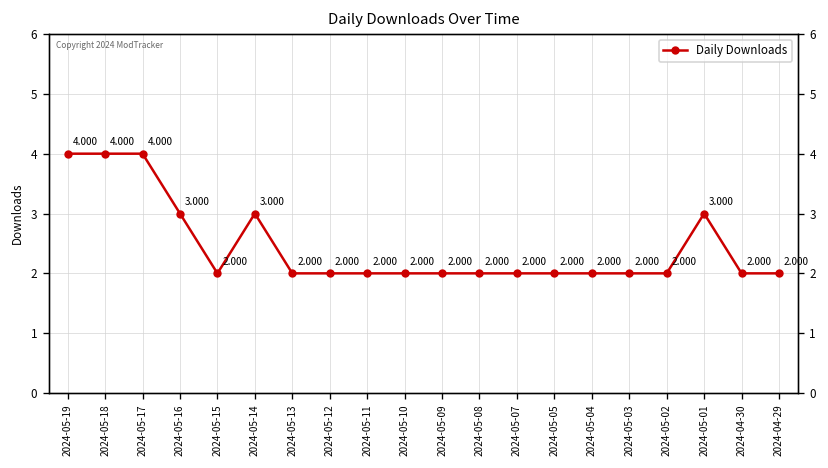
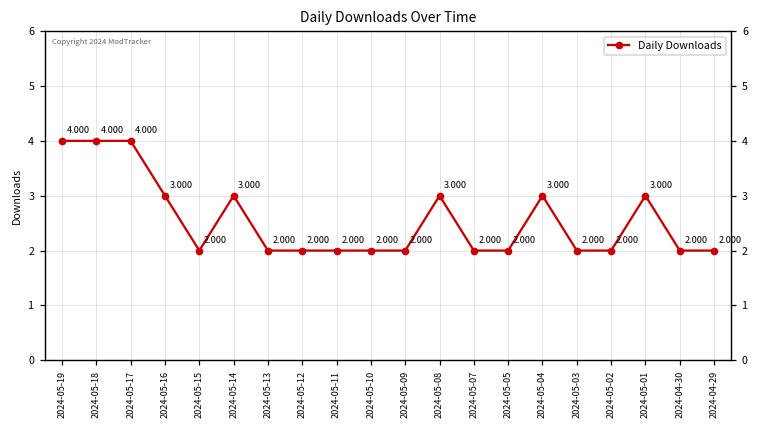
  {
    "2024-05-19": 4.000,
    "2024-05-18": 4.000,
    "2024-05-17": 4.000,
    "2024-05-16": 3.000,
    "2024-05-15": 2.000,
    "2024-05-14": 3.000,
    "2024-05-13": 2.000,
    "2024-05-12": 2.000,
    "2024-05-11": 2.000,
    "2024-05-10": 2.000,
    "2024-05-09": 2.000,
-   "2024-05-08": 2.000,
+   "2024-05-08": 3.000,
    "2024-05-07": 2.000,
    "2024-05-05": 2.000,
-   "2024-05-04": 2.000,
+   "2024-05-04": 3.000,
    "2024-05-03": 2.000,
    "2024-05-02": 2.000,
    "2024-05-01": 3.000,
    "2024-04-30": 2.000,
    "2024-04-29": 2.000
  }
